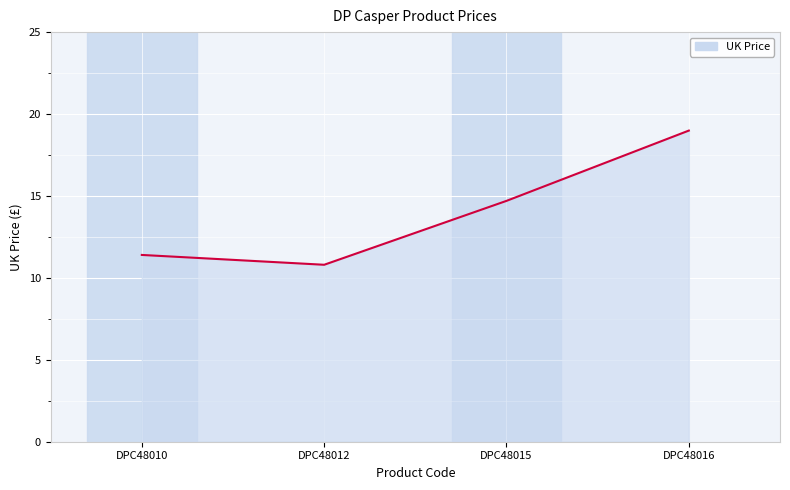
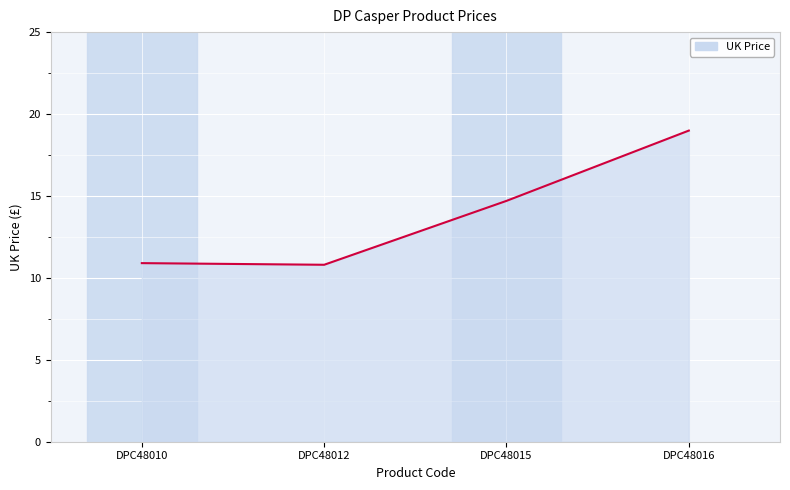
  {
-   "DPC48010": 11.4,
+   "DPC48010": 10.9,
    "DPC48012": 10.8,
    "DPC48015": 14.7,
    "DPC48016": 19.0
  }
